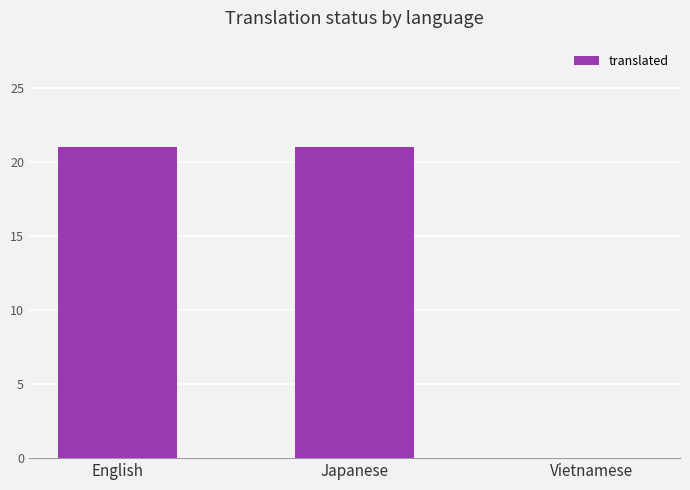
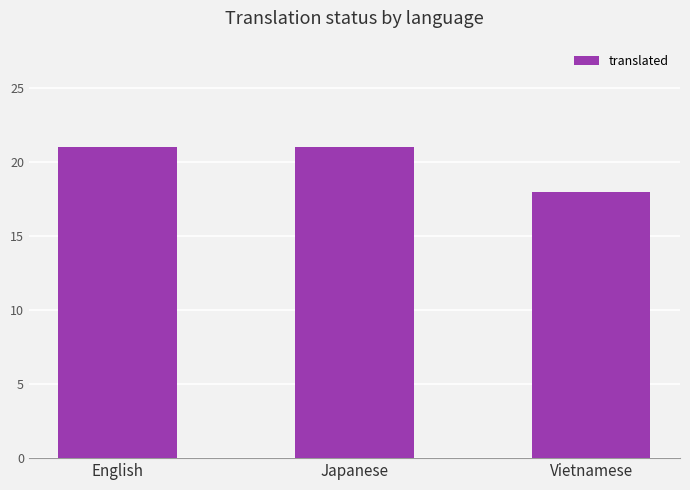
  {
    "English": 21,
    "Japanese": 21,
-   "Vietnamese": 0
+   "Vietnamese": 18
  }
